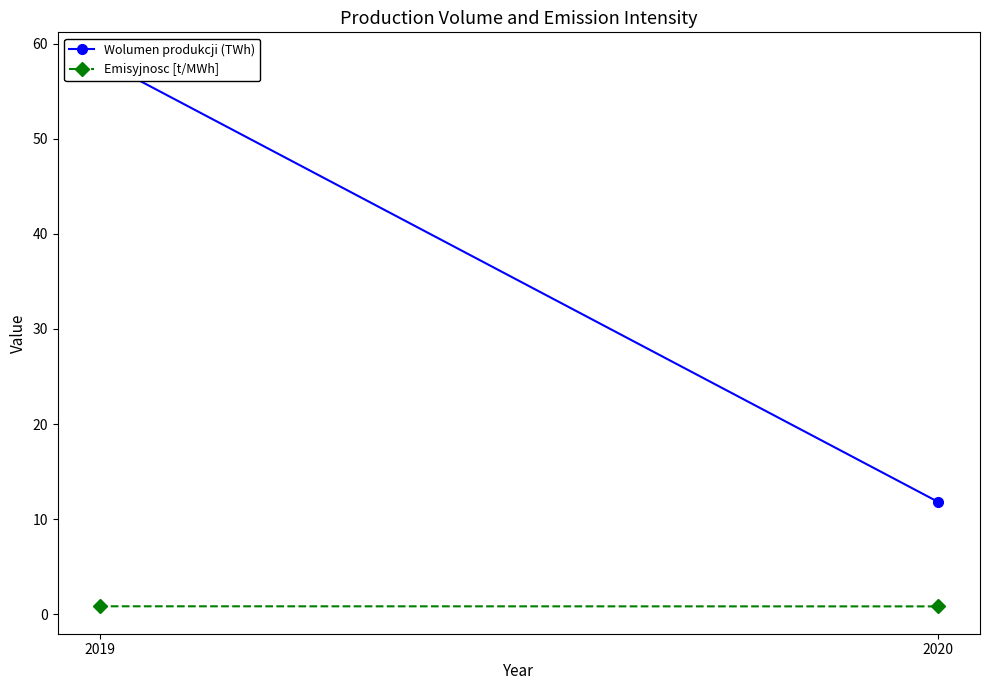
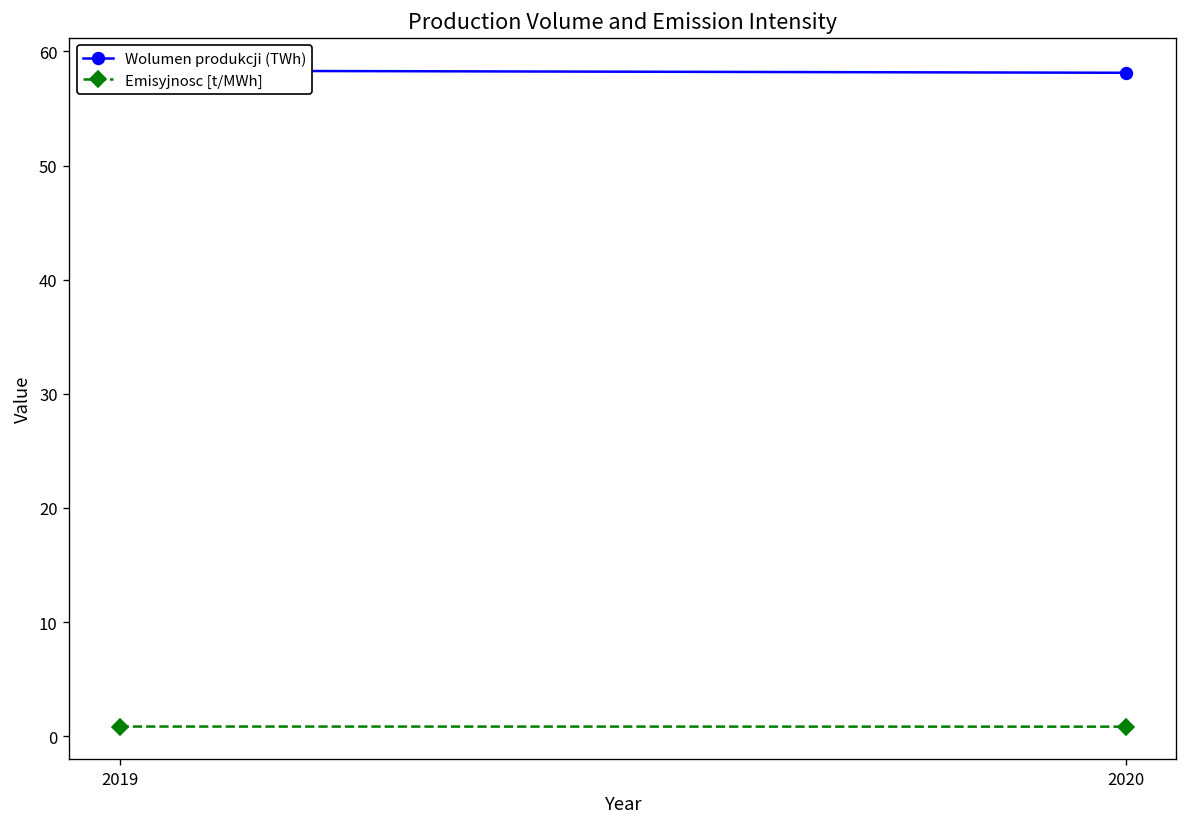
  {
    "Wolumen produkcji (TWh)": {
-     "2020": 12
+     "2020": 58
    },
    "Emisyjnosc [t/MWh]": {
      "2019": 1,
      "2020": 1
    }
  }
